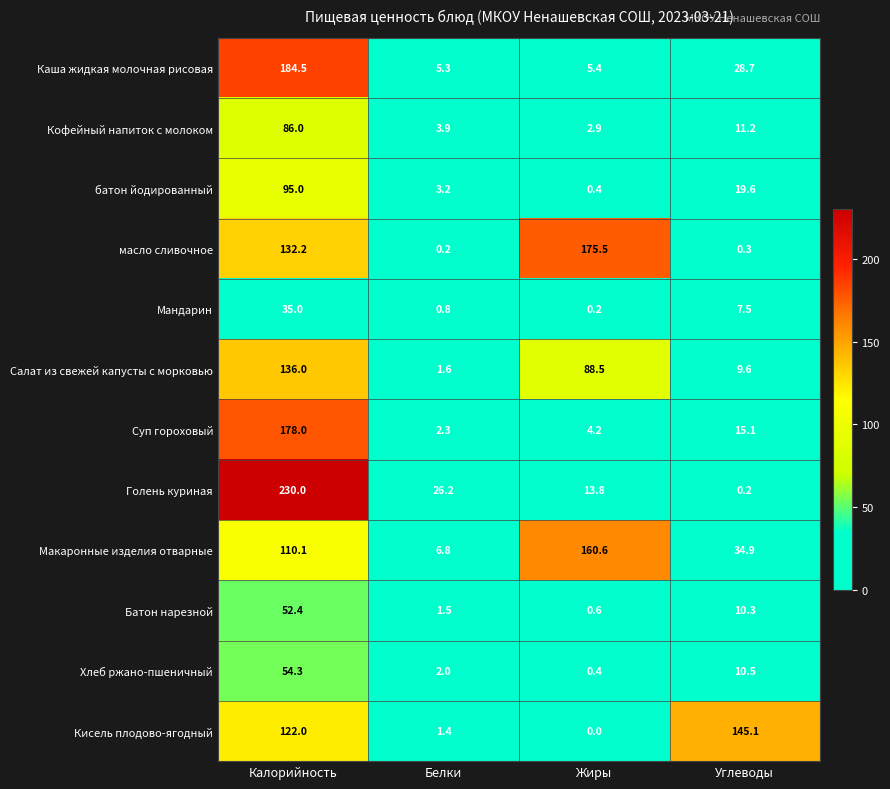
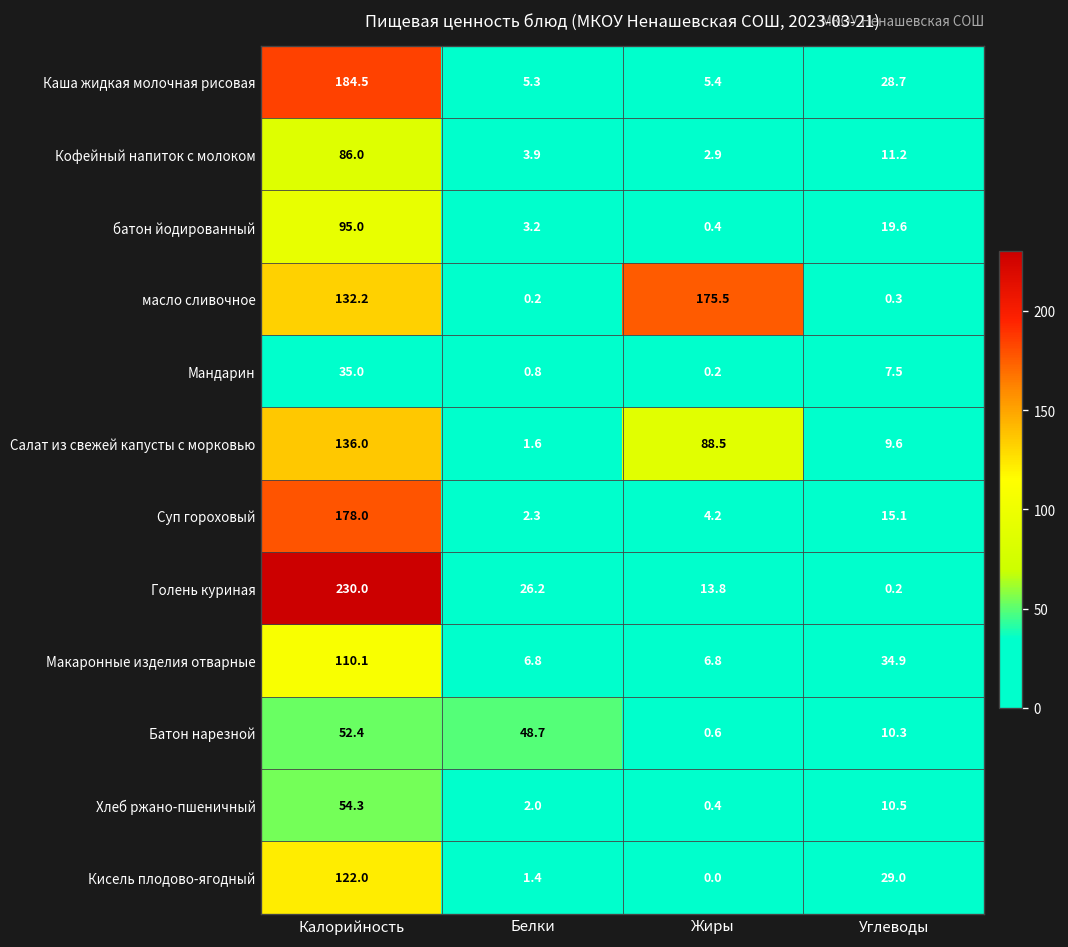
  {
    "Каша жидкая молочная рисовая": {
      "Калорийность": 184.5,
      "Белки": 5.3,
      "Жиры": 5.4,
      "Углеводы": 28.7
    },
    "Кофейный напиток с молоком": {
      "Калорийность": 86.0,
      "Белки": 3.9,
      "Жиры": 2.9,
      "Углеводы": 11.2
    },
    "батон йодированный": {
      "Калорийность": 95.0,
      "Белки": 3.2,
      "Жиры": 0.4,
      "Углеводы": 19.6
    },
    "масло сливочное": {
      "Калорийность": 132.2,
      "Белки": 0.2,
      "Жиры": 175.5,
      "Углеводы": 0.3
    },
    "Мандарин": {
      "Калорийность": 35.0,
      "Белки": 0.8,
      "Жиры": 0.2,
      "Углеводы": 7.5
    },
    "Салат из свежей капусты с морковью": {
      "Калорийность": 136.0,
      "Белки": 1.6,
      "Жиры": 88.5,
      "Углеводы": 9.6
    },
    "Суп гороховый": {
      "Калорийность": 178.0,
      "Белки": 2.3,
      "Жиры": 4.2,
      "Углеводы": 15.1
    },
    "Голень куриная": {
      "Калорийность": 230.0,
      "Белки": 26.2,
      "Жиры": 13.8,
      "Углеводы": 0.2
    },
    "Макаронные изделия отварные": {
      "Калорийность": 110.1,
      "Белки": 6.8,
-     "Жиры": 160.6,
+     "Жиры": 6.8,
      "Углеводы": 34.9
    },
    "Батон нарезной": {
      "Калорийность": 52.4,
-     "Белки": 1.5,
+     "Белки": 48.7,
      "Жиры": 0.6,
      "Углеводы": 10.3
    },
    "Хлеб ржано-пшеничный": {
      "Калорийность": 54.3,
      "Белки": 2.0,
      "Жиры": 0.4,
      "Углеводы": 10.5
    },
    "Кисель плодово-ягодный": {
      "Калорийность": 122.0,
      "Белки": 1.4,
      "Жиры": 0.0,
-     "Углеводы": 145.1
+     "Углеводы": 29.0
    }
  }
